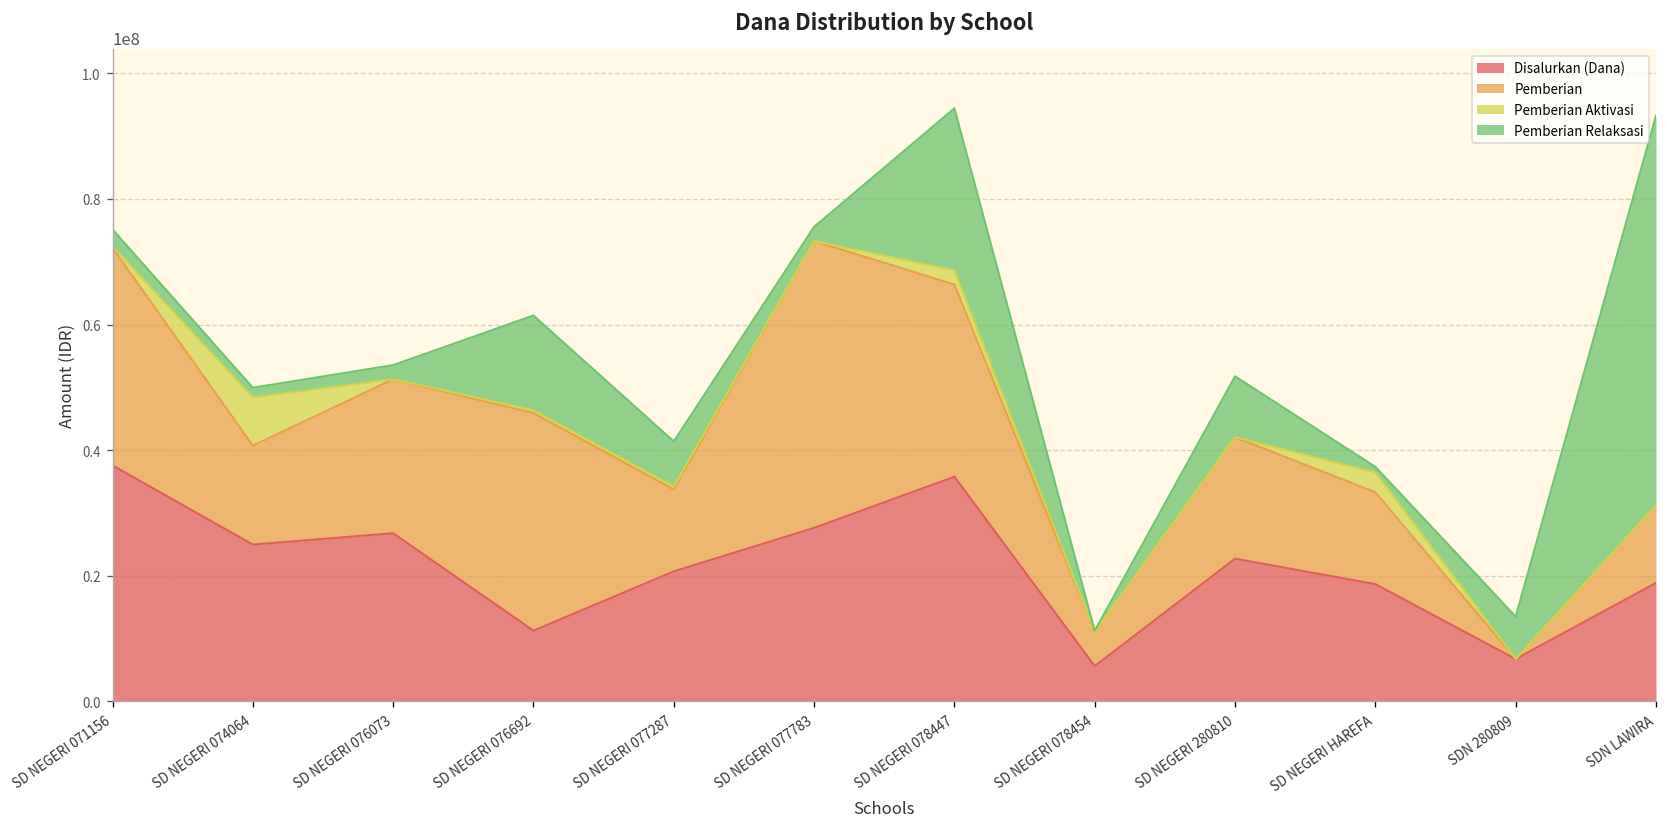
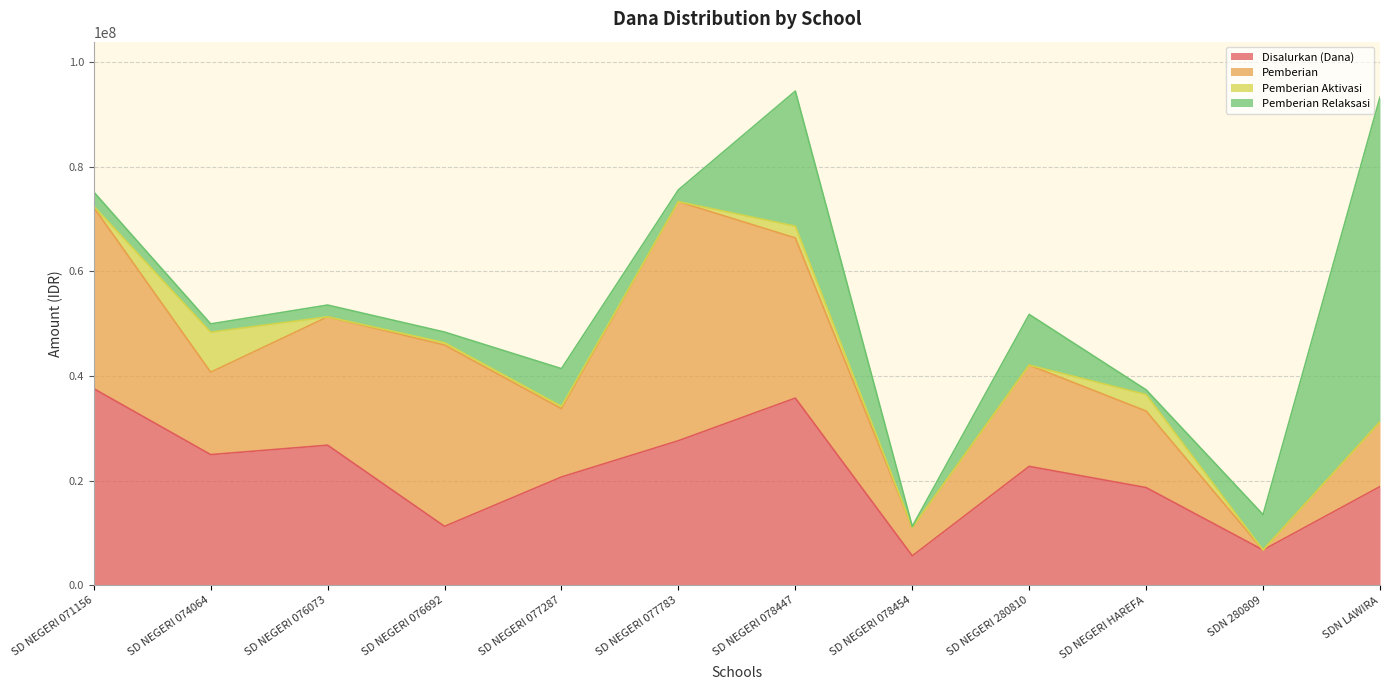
  {
    "Disalurkan (Dana)": {
      "SD NEGERI 071156": 38000000,
      "SD NEGERI 074064": 25000000,
      "SD NEGERI 076073": 27000000,
      "SD NEGERI 076692": 11000000,
      "SD NEGERI 077287": 21000000,
      "SD NEGERI 077783": 28000000,
      "SD NEGERI 078447": 36000000,
      "SD NEGERI 078454": 6000000,
      "SD NEGERI 280810": 23000000,
      "SD NEGERI HAREFA": 19000000,
      "SDN LAWIRA": 19000000
    },
    "Pemberian Relaksasi": {
      "SD NEGERI 071156": 3000000,
      "SD NEGERI 074064": 2000000,
      "SD NEGERI 076073": 2000000,
-     "SD NEGERI 076692": 15000000,
+     "SD NEGERI 076692": 2000000,
      "SD NEGERI 077287": 7000000,
      "SD NEGERI 077783": 2000000,
      "SD NEGERI 078447": 26000000,
      "SD NEGERI 280810": 10000000,
      "SD NEGERI HAREFA": 1000000,
      "SDN 280809": 7000000,
      "SDN LAWIRA": 62000000
    }
  }
